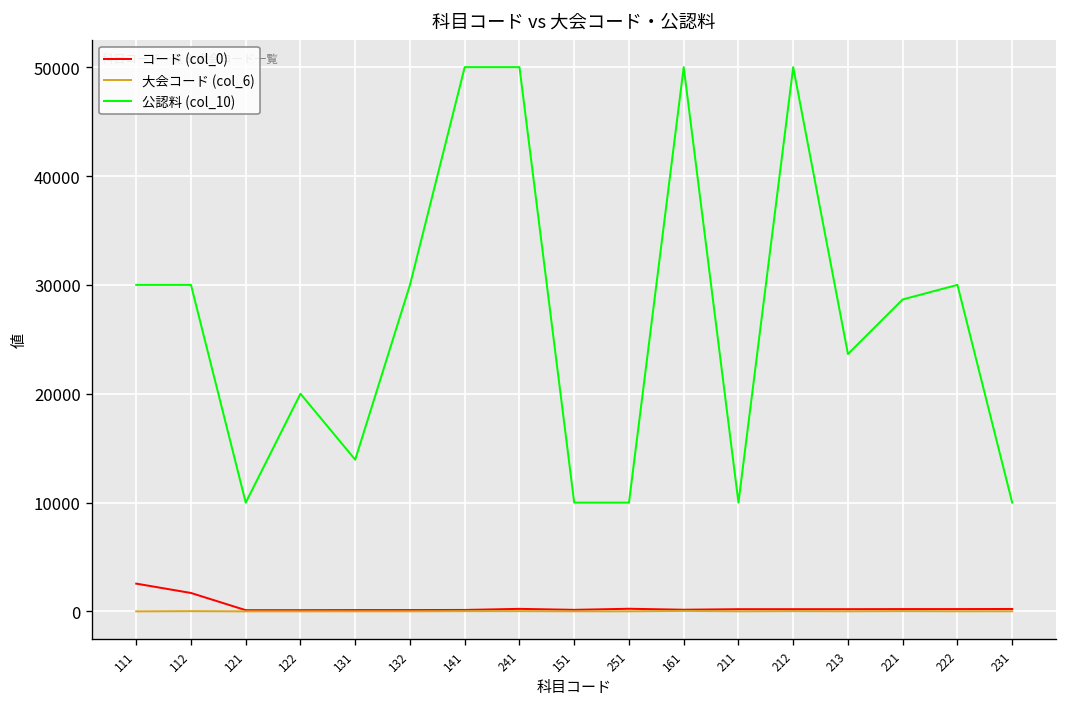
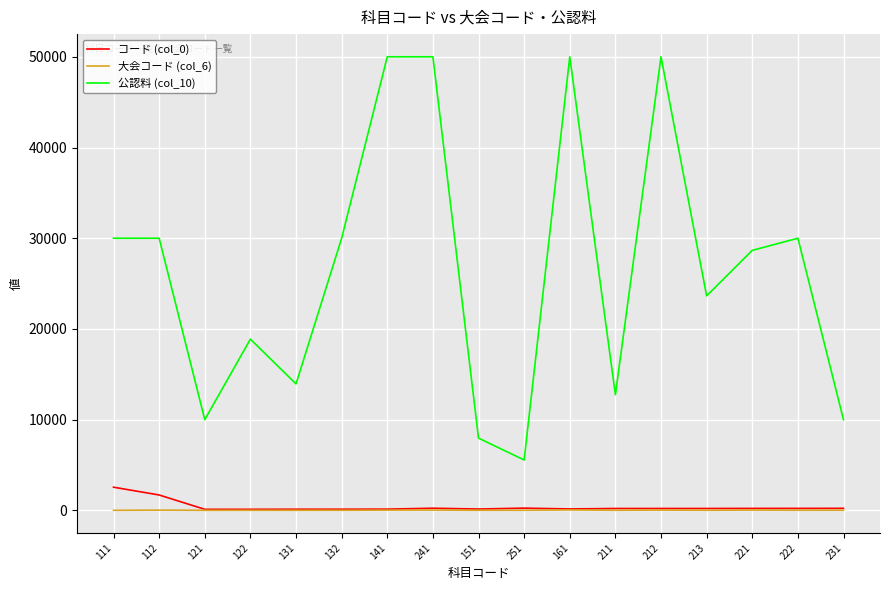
  {
    "コード (col_0)": {
      "111": 3000,
      "112": 2000
    },
    "大会コード (col_6)": {
      "111": 0,
      "112": 0
    },
    "公認料 (col_10)": {
      "111": 30000,
      "112": 30000,
      "121": 10000,
-     "122": 20000,
+     "122": 19000,
      "131": 14000,
      "132": 30000,
      "141": 50000,
      "241": 50000,
-     "151": 10000,
-     "251": 10000,
+     "151": 8000,
+     "251": 6000,
      "161": 50000,
-     "211": 10000,
+     "211": 13000,
      "212": 50000,
      "213": 24000,
      "221": 29000,
      "222": 30000,
      "231": 10000
    }
  }
